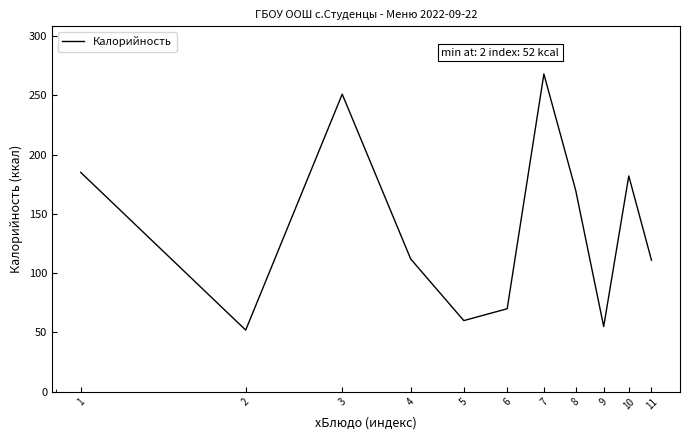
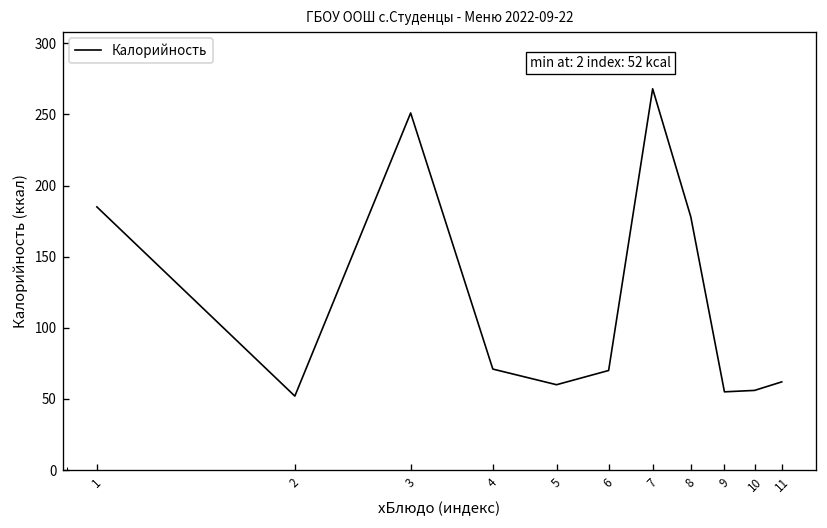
  {
    "1": 185,
    "2": 52,
    "3": 251,
-   "4": 112,
+   "4": 71,
    "5": 60,
    "6": 70,
-   "8": 170,
+   "8": 178,
    "9": 55,
-   "10": 182,
-   "11": 111
+   "10": 56,
+   "11": 62
  }
